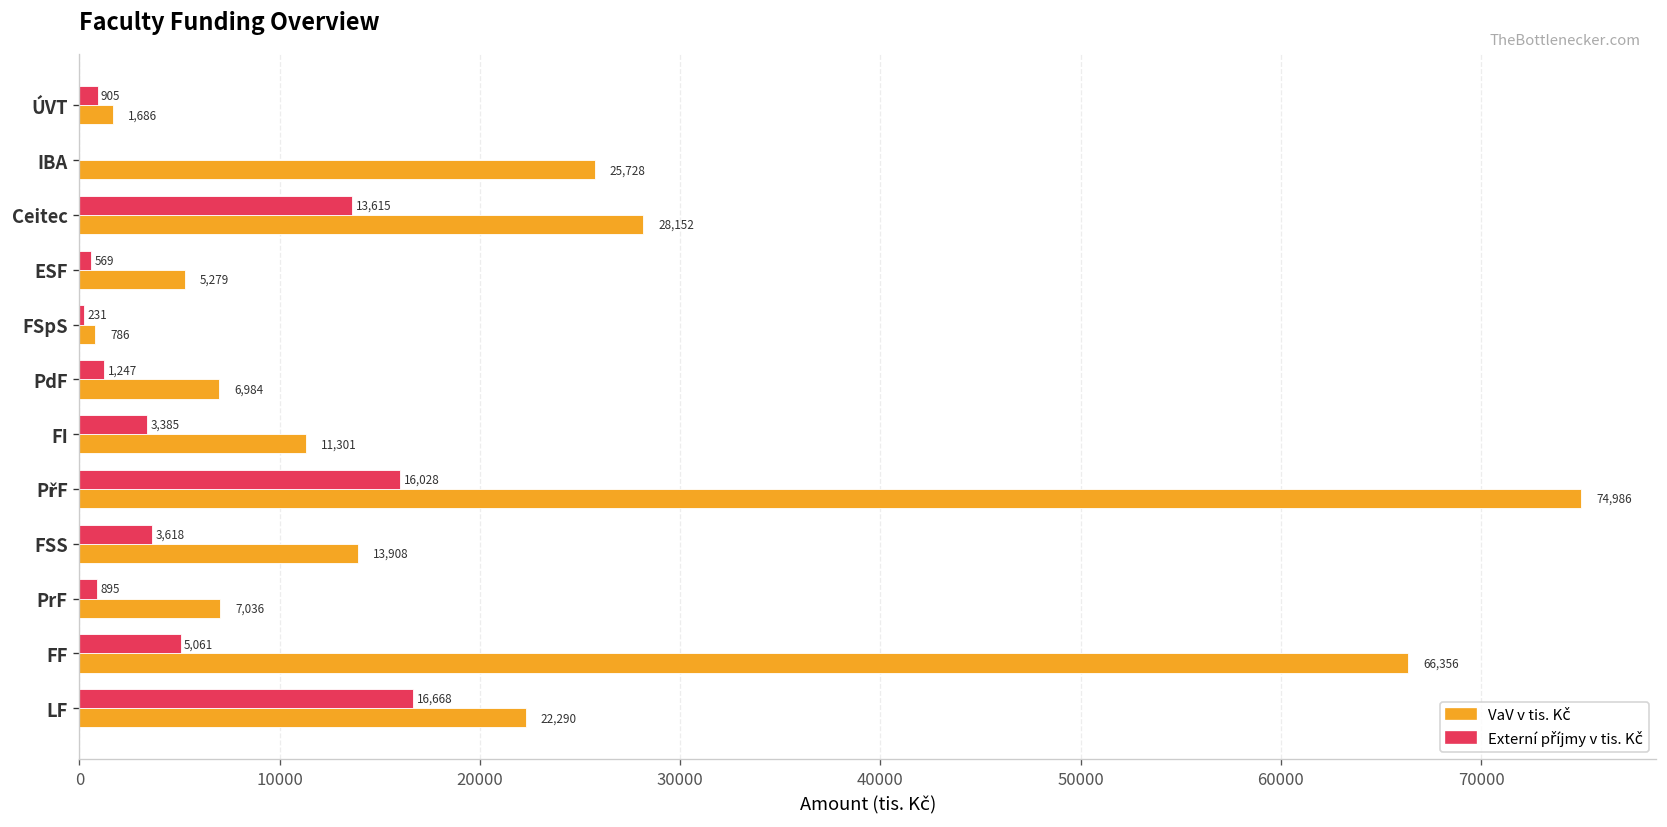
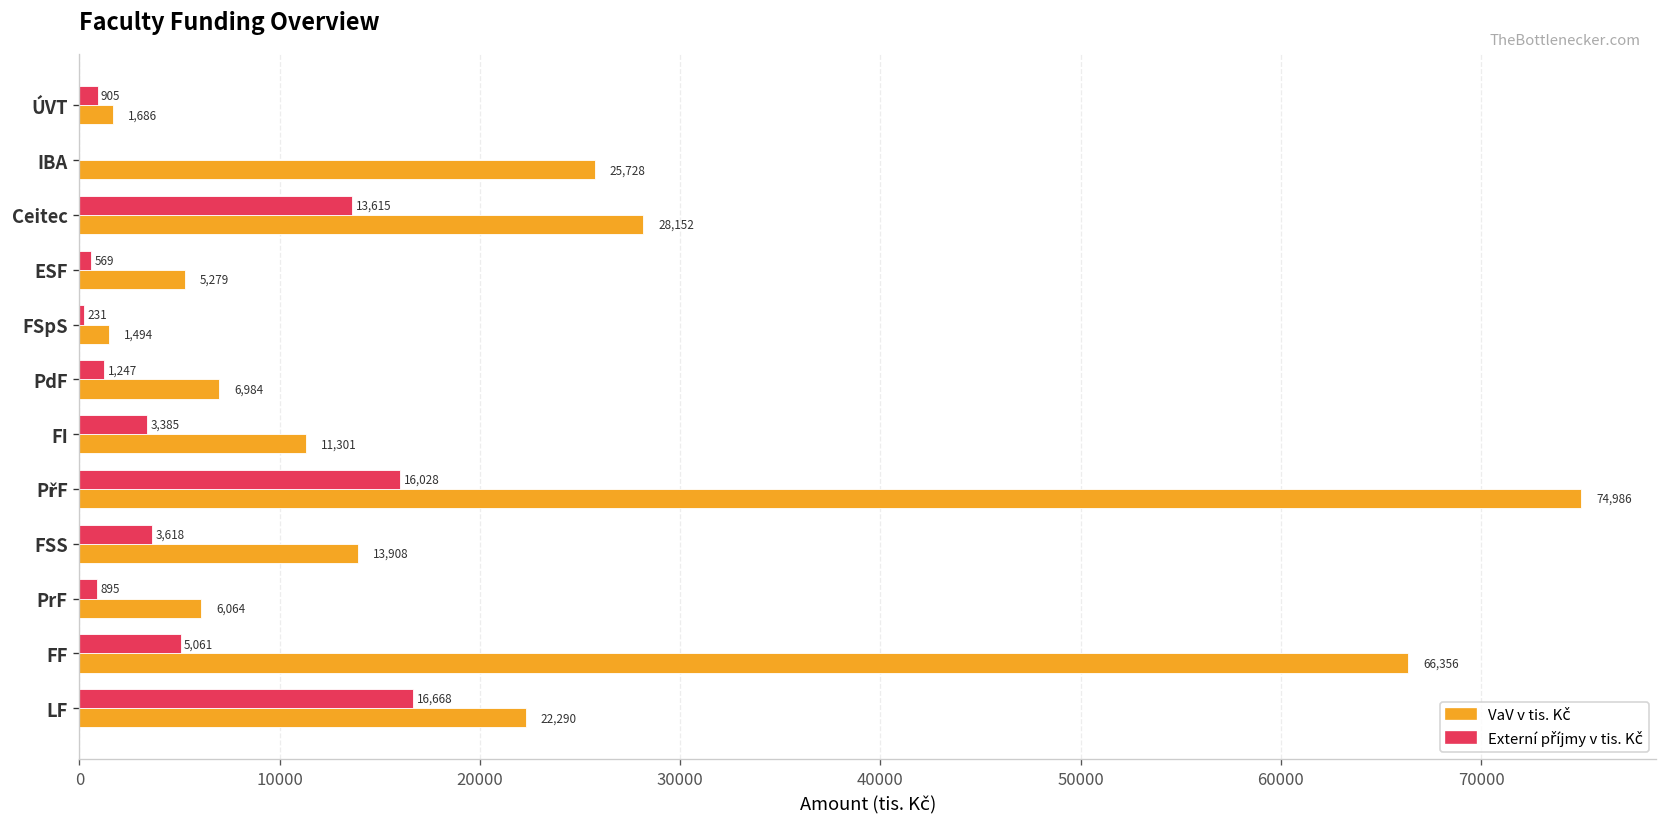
  {
    "VaV v tis. Kč": {
      "ÚVT": "1,686",
      "IBA": "25,728",
      "Ceitec": "28,152",
      "ESF": "5,279",
-     "FSpS": "786",
+     "FSpS": "1,494",
      "PdF": "6,984",
      "FI": "11,301",
      "PřF": "74,986",
      "FSS": "13,908",
-     "PrF": "7,036",
+     "PrF": "6,064",
      "FF": "66,356",
      "LF": "22,290"
    },
    "Externí příjmy v tis. Kč": {
      "ÚVT": "905",
      "Ceitec": "13,615",
      "ESF": "569",
      "FSpS": "231",
      "PdF": "1,247",
      "FI": "3,385",
      "PřF": "16,028",
      "FSS": "3,618",
      "PrF": "895",
      "FF": "5,061",
      "LF": "16,668"
    }
  }
